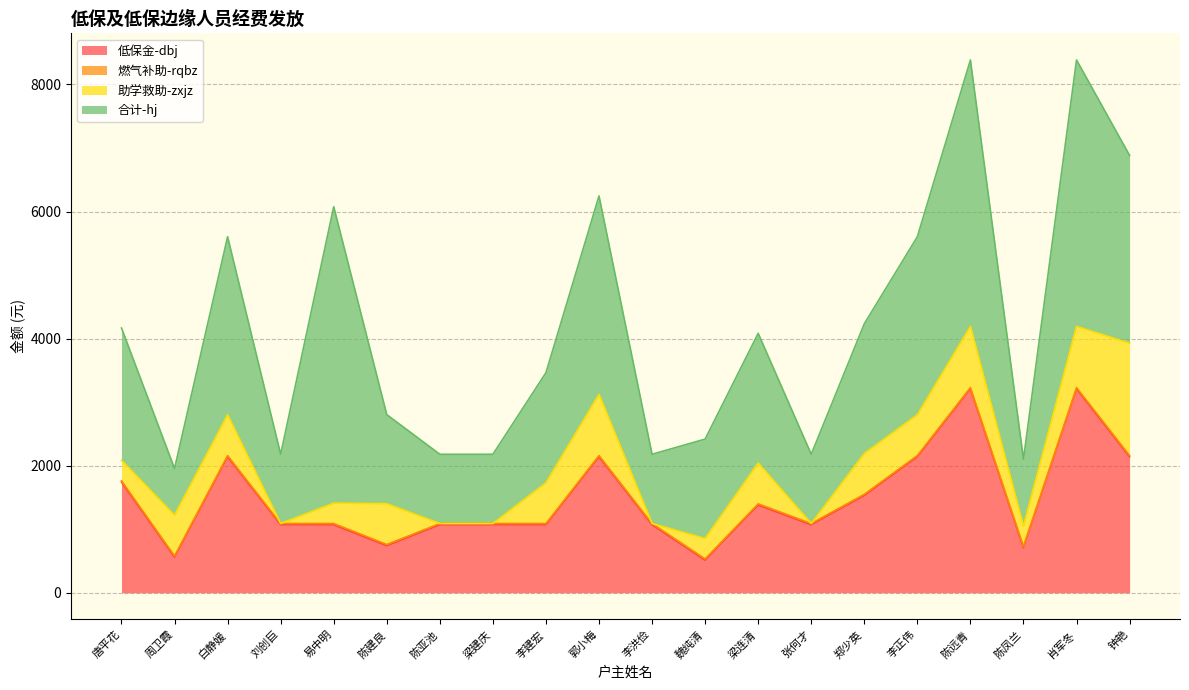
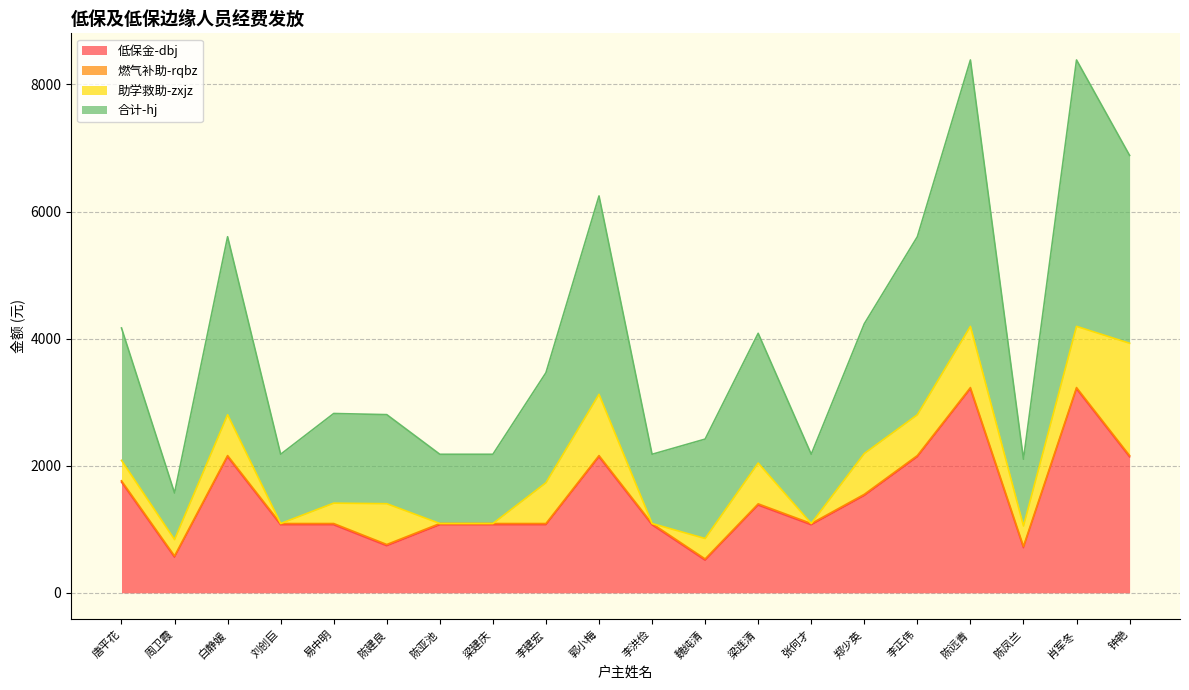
  {
    "助学救助-zxjz": {
      "唐平花": 300,
-     "周卫霞": 600,
+     "周卫霞": 300,
      "白静媛": 600,
      "易中明": 300,
      "陈建良": 600,
      "李建宏": 600,
      "郭小梅": 1000,
      "魏纯清": 300,
      "梁连清": 600,
      "郑少英": 600,
      "李正伟": 600,
      "陈远青": 1000,
      "陈凤兰": 300,
      "肖军冬": 1000,
      "钟艳": 1800
    },
    "合计-hj": {
      "唐平花": 2100,
      "周卫霞": 700,
      "白静媛": 2800,
      "刘创巨": 1100,
-     "易中明": 4700,
+     "易中明": 1400,
      "陈建良": 1400,
      "陈亚池": 1100,
      "梁建庆": 1100,
      "李建宏": 1700,
      "郭小梅": 3100,
      "李洪俭": 1100,
      "魏纯清": 1600,
      "梁连清": 2000,
      "张何才": 1100,
      "郑少英": 2000,
      "李正伟": 2800,
      "陈远青": 4200,
      "陈凤兰": 1100,
      "肖军冬": 4200,
      "钟艳": 3000
    }
  }
